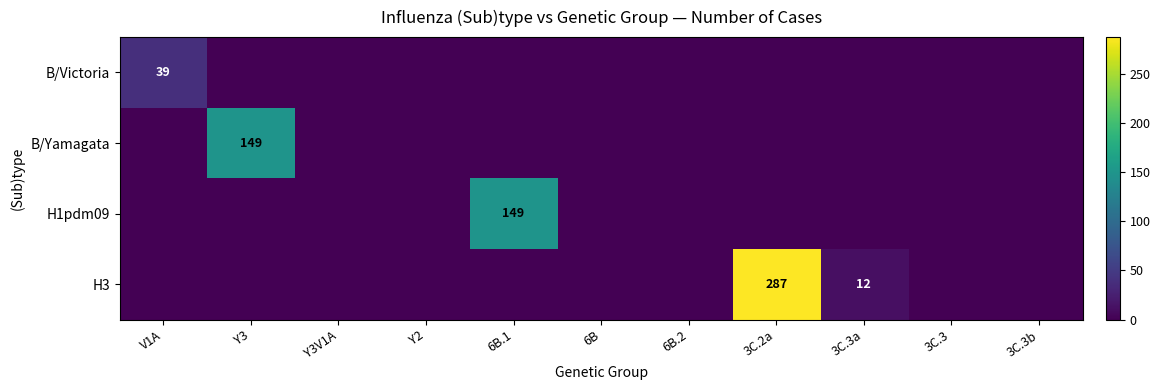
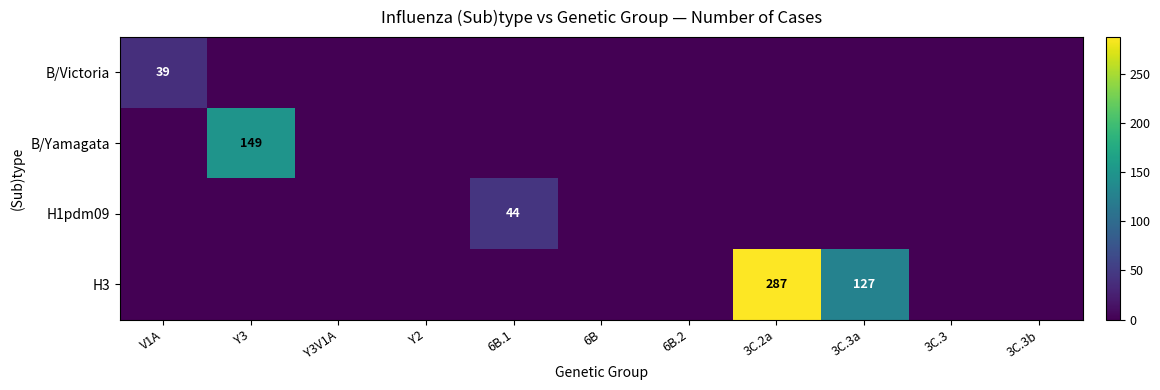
  {
    "B/Victoria": {
      "V1A": 39
    },
    "B/Yamagata": {
      "Y3": 149
    },
    "H1pdm09": {
-     "6B.1": 149
+     "6B.1": 44
    },
    "H3": {
      "3C.2a": 287,
-     "3C.3a": 12
+     "3C.3a": 127
    }
  }
